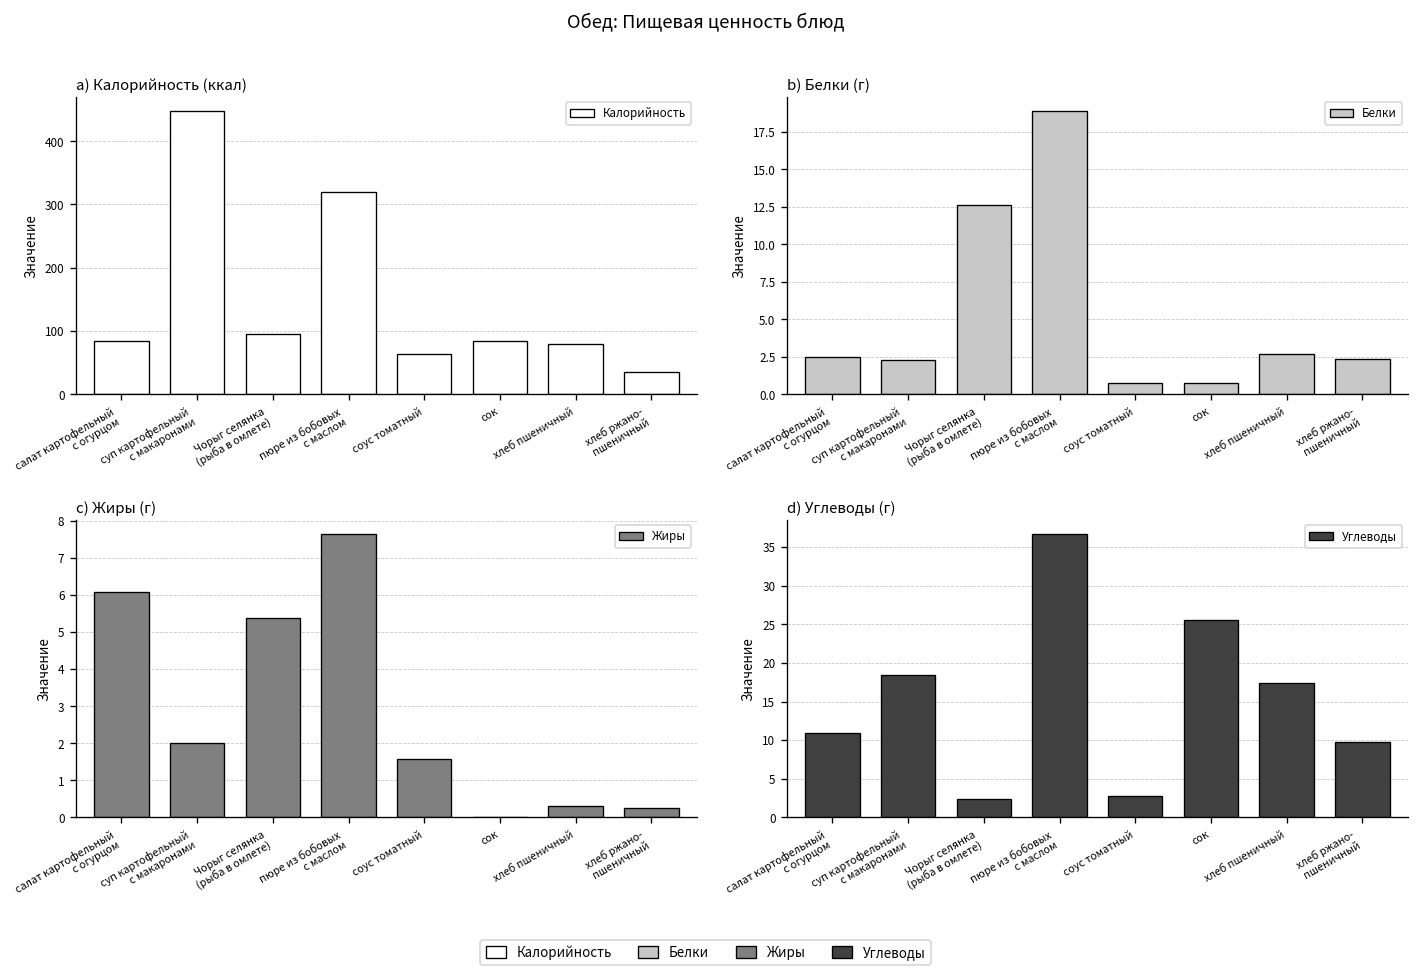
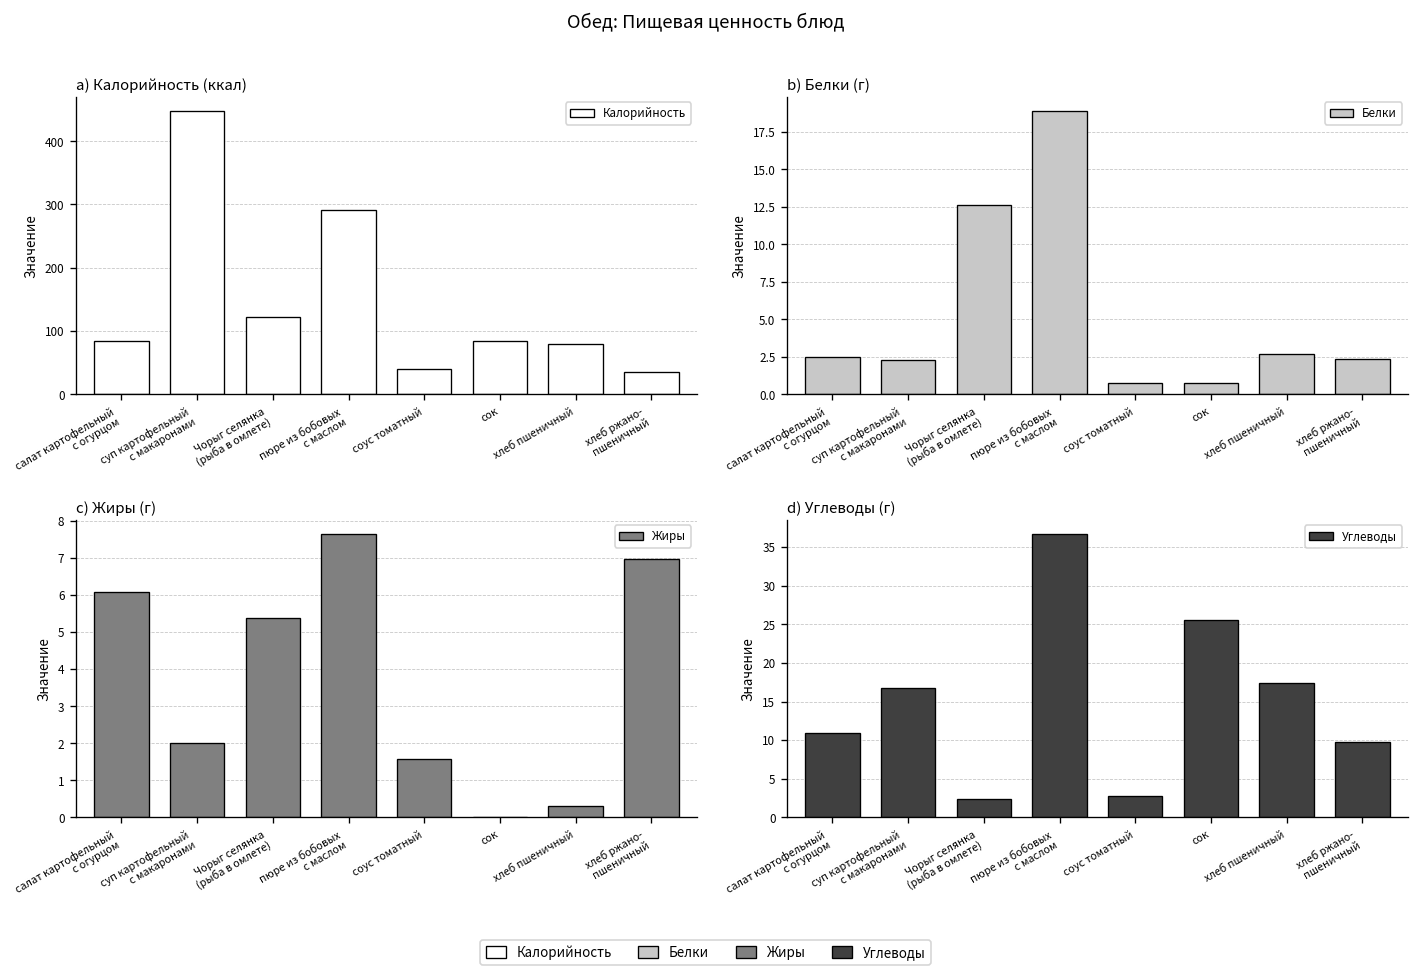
  {
    "a) Калорийность (ккал)": {
      "салат картофельный с огурцом": 90,
      "суп картофельный с макаронами": 450,
-     "Чорыг селянка (рыба в омлете)": 100,
-     "пюре из бобовых с маслом": 320,
-     "соус томатный": 60,
+     "Чорыг селянка (рыба в омлете)": 120,
+     "пюре из бобовых с маслом": 290,
+     "соус томатный": 40,
      "сок": 90,
      "хлеб пшеничный": 80,
      "хлеб ржано- пшеничный": 40
    },
    "b) Белки (г)": {
      "салат картофельный с огурцом": 2.5,
      "суп картофельный с макаронами": 2.3,
      "Чорыг селянка (рыба в омлете)": 12.6,
      "пюре из бобовых с маслом": 18.9,
      "соус томатный": 0.8,
      "сок": 0.8,
      "хлеб пшеничный": 2.7,
      "хлеб ржано- пшеничный": 2.4
    },
    "c) Жиры (г)": {
      "салат картофельный с огурцом": 6.1,
      "суп картофельный с макаронами": 2.0,
      "Чорыг селянка (рыба в омлете)": 5.4,
      "пюре из бобовых с маслом": 7.7,
      "соус томатный": 1.6,
      "сок": 0.0,
      "хлеб пшеничный": 0.3,
-     "хлеб ржано- пшеничный": 0.2
+     "хлеб ржано- пшеничный": 7.0
    },
    "d) Углеводы (г)": {
      "салат картофельный с огурцом": 11,
-     "суп картофельный с макаронами": 18,
+     "суп картофельный с макаронами": 17,
      "Чорыг селянка (рыба в омлете)": 2,
      "пюре из бобовых с маслом": 37,
      "соус томатный": 3,
      "сок": 26,
      "хлеб пшеничный": 17,
      "хлеб ржано- пшеничный": 10
    }
  }
